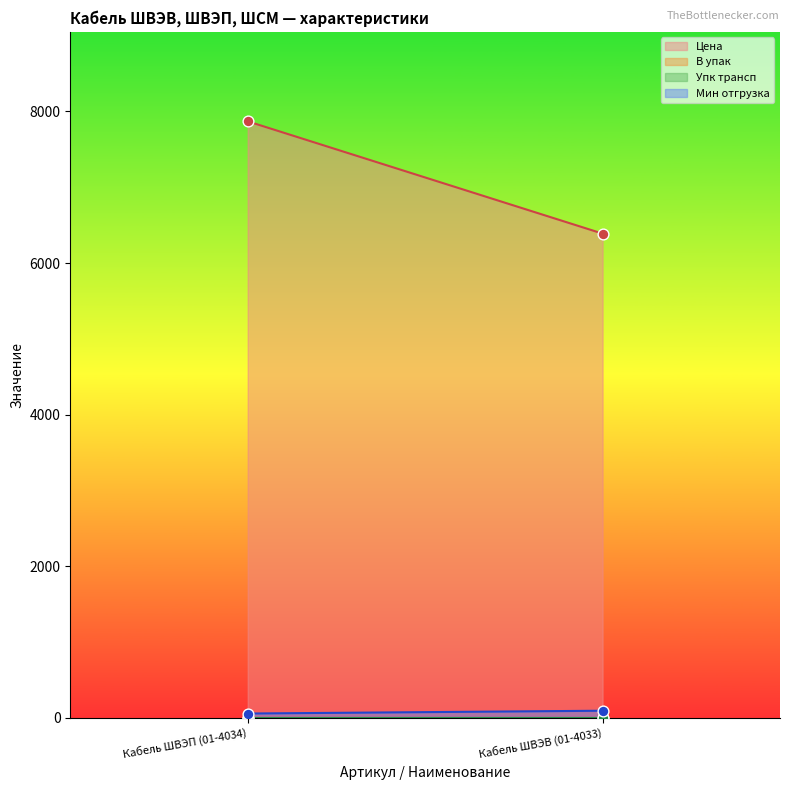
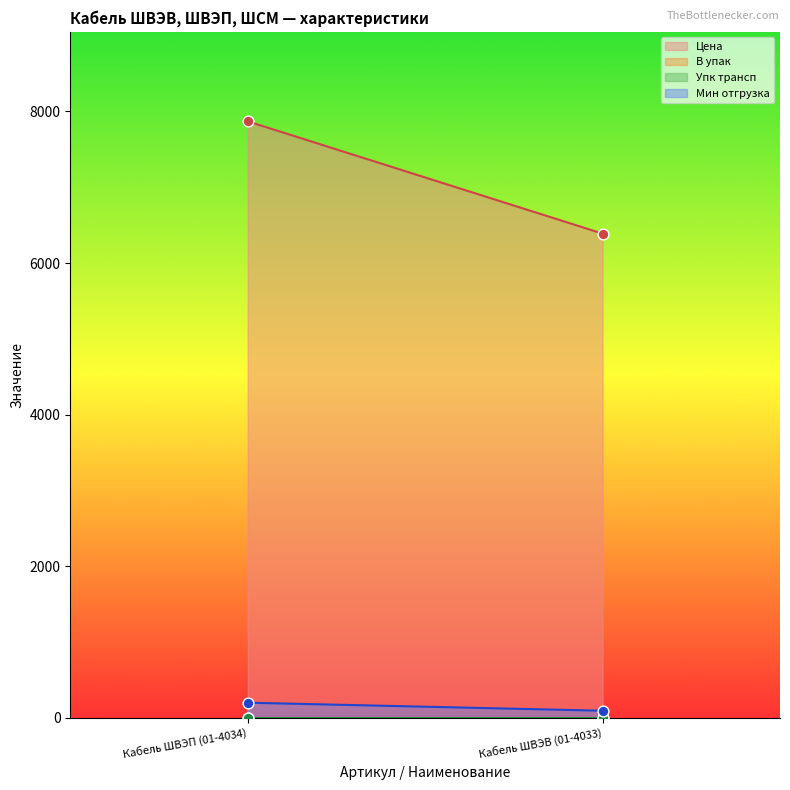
  {
    "Цена": {
      "Кабель ШВЭП (01-4034)": 7900,
      "Кабель ШВЭВ (01-4033)": 6400
    },
    "Упк трансп": {
      "Кабель ШВЭП (01-4034)": 0,
      "Кабель ШВЭВ (01-4033)": 0
    },
    "Мин отгрузка": {
-     "Кабель ШВЭП (01-4034)": 100,
+     "Кабель ШВЭП (01-4034)": 200,
      "Кабель ШВЭВ (01-4033)": 100
    }
  }
